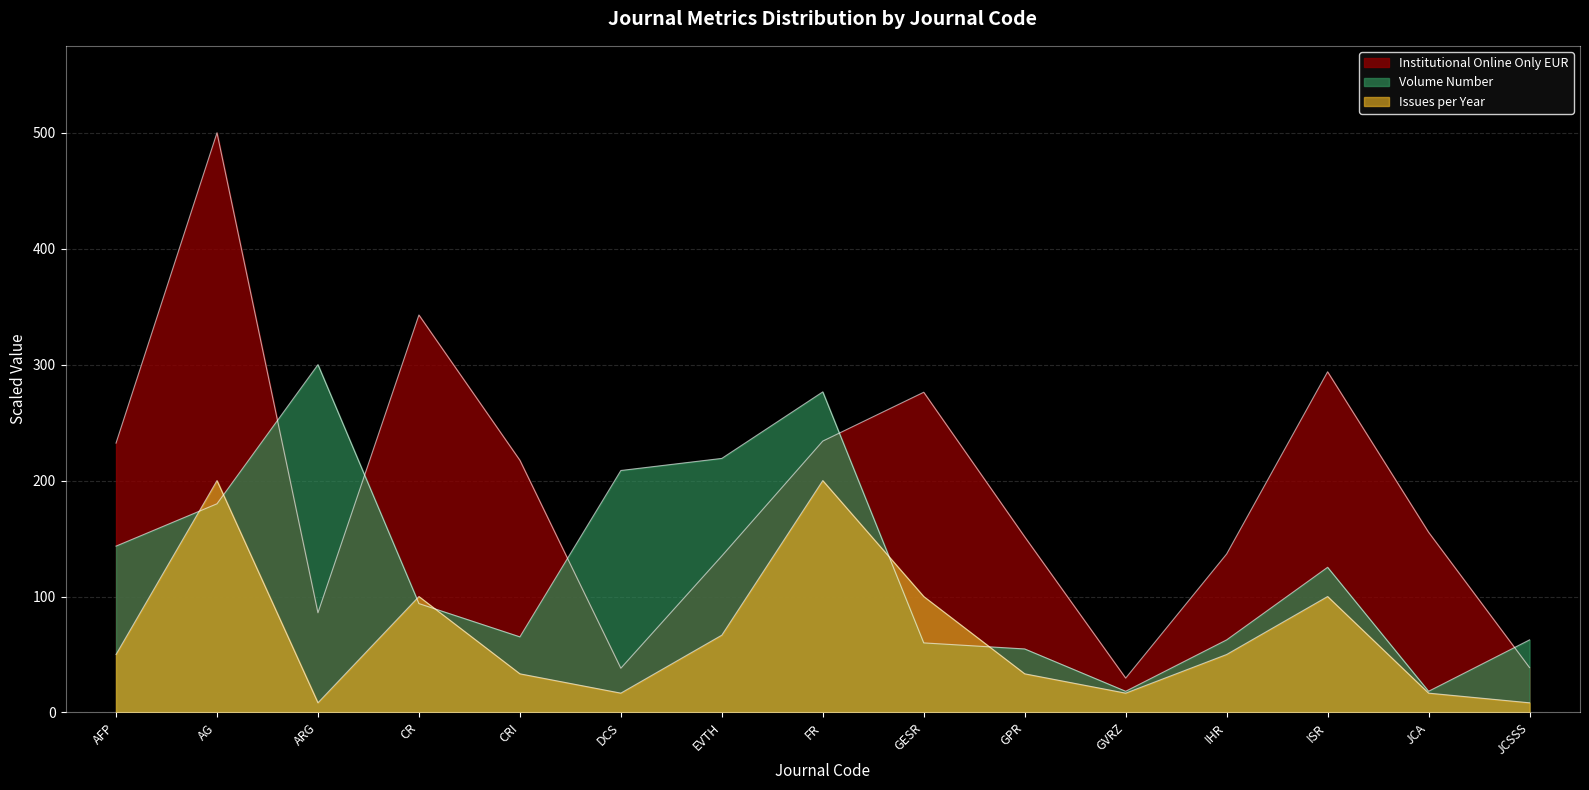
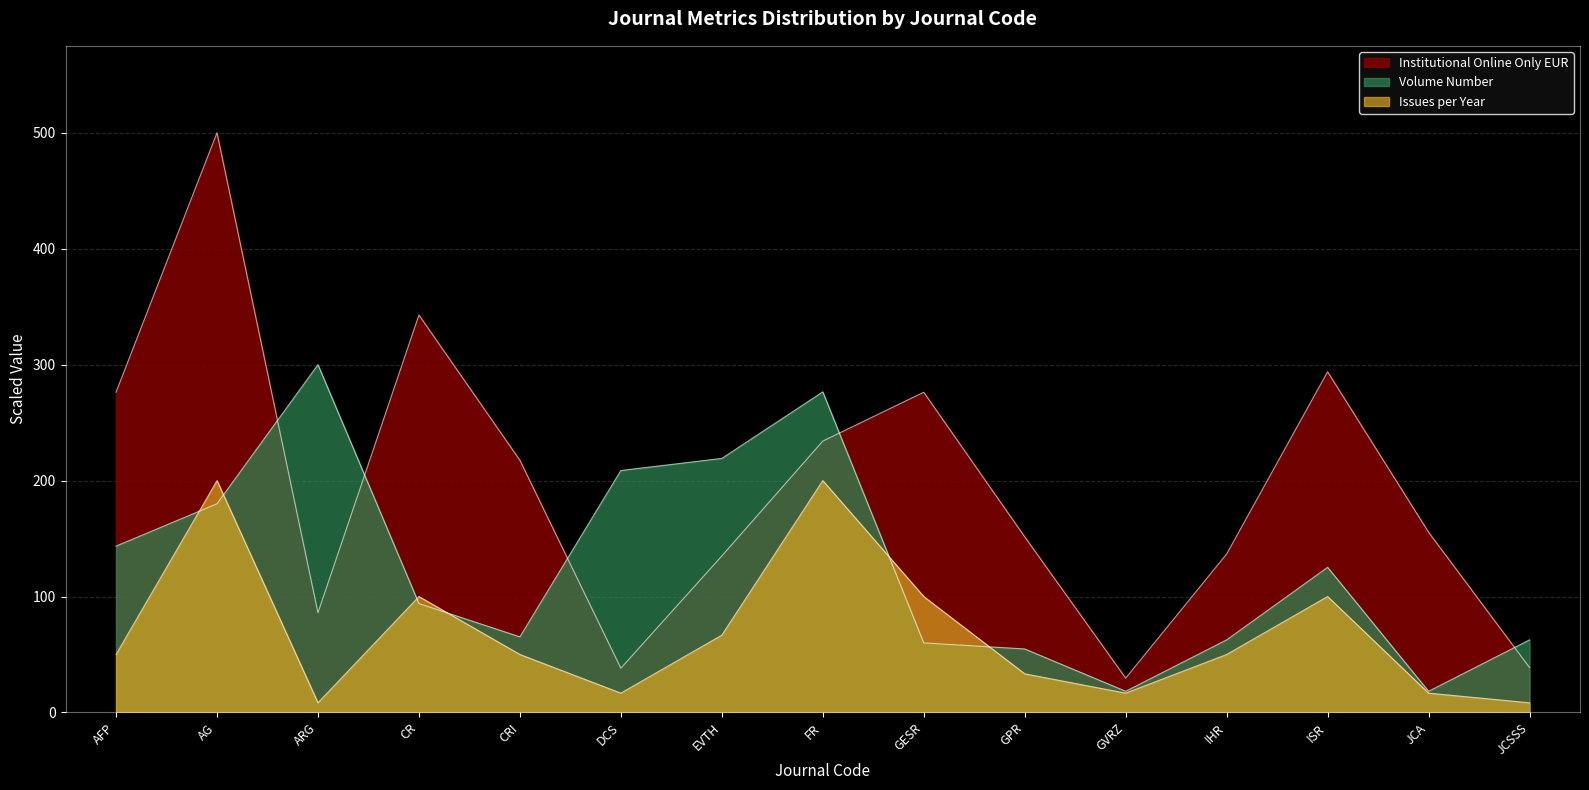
  {
    "Institutional Online Only EUR": {
-     "AFP": 232,
+     "AFP": 276,
      "AG": 500,
      "ARG": 86,
      "CR": 343,
      "CRI": 218,
      "DCS": 38,
      "EVTH": 135,
      "FR": 234,
      "GESR": 276,
      "GPR": 151,
      "GVRZ": 30,
      "IHR": 137,
      "ISR": 294,
      "JCA": 155,
      "JCSSS": 39
    },
    "Volume Number": {
      "AFP": 143,
      "AG": 180,
      "ARG": 300,
      "CR": 94,
      "CRI": 65,
      "DCS": 209,
      "EVTH": 219,
      "FR": 277,
      "GESR": 60,
      "GPR": 55,
      "IHR": 63,
      "ISR": 125,
      "JCSSS": 63
    },
    "Issues per Year": {
      "AFP": 50,
      "AG": 200,
      "ARG": 8,
      "CR": 100,
-     "CRI": 33,
+     "CRI": 50,
      "DCS": 17,
      "EVTH": 67,
      "FR": 200,
      "GESR": 100,
      "GPR": 33,
      "IHR": 50,
      "ISR": 100,
      "JCSSS": 8
    }
  }
